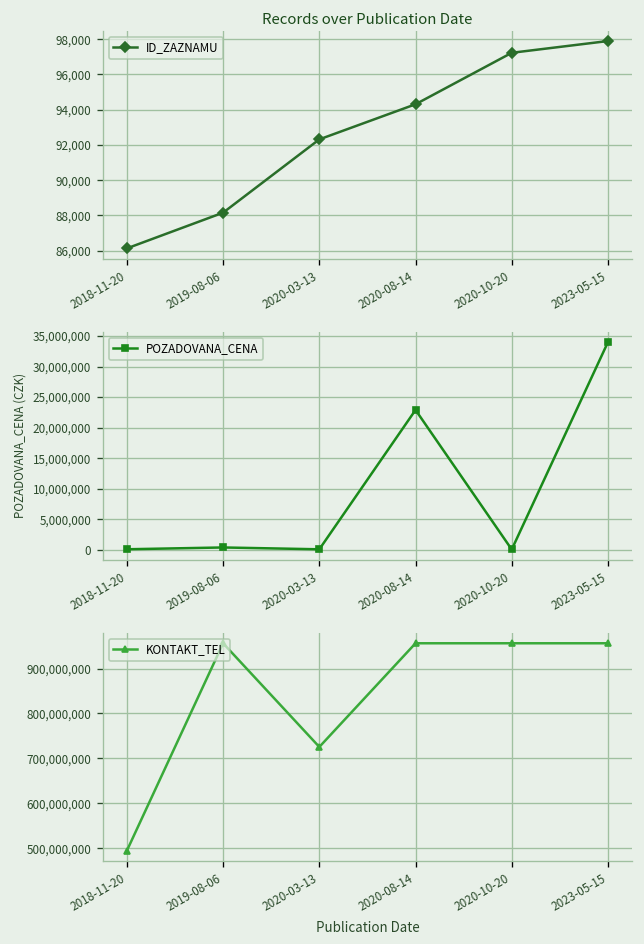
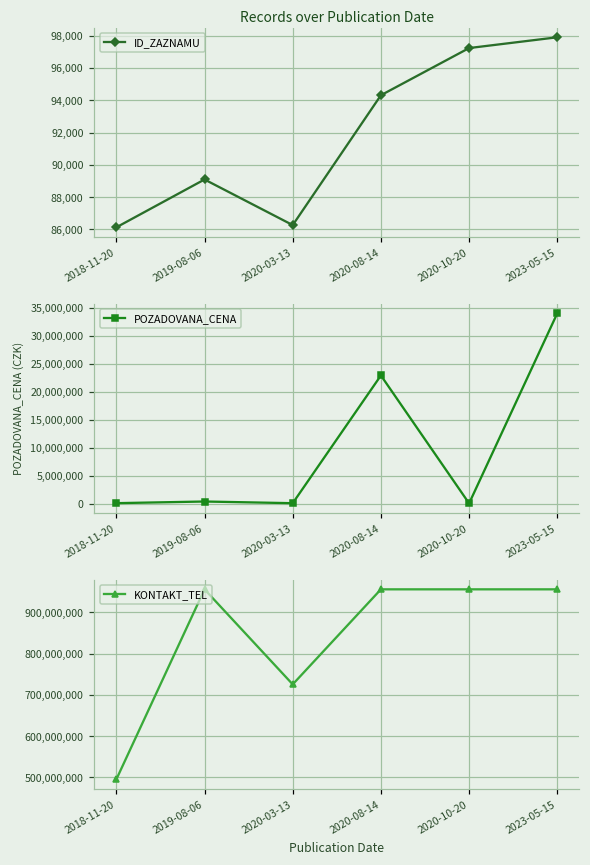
  {
    "Records over Publication Date": {
      "2018-11-20": "86,100",
-     "2019-08-06": "88,200",
-     "2020-03-13": "92,300",
+     "2019-08-06": "89,100",
+     "2020-03-13": "86,300",
      "2020-08-14": "94,300",
      "2020-10-20": "97,200",
      "2023-05-15": "97,900"
    }
  }
